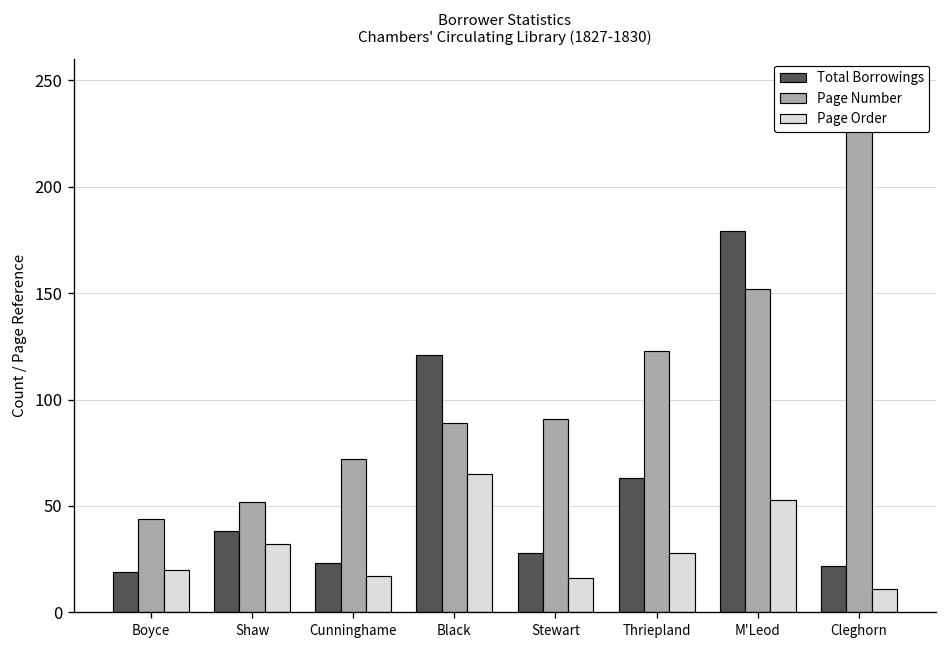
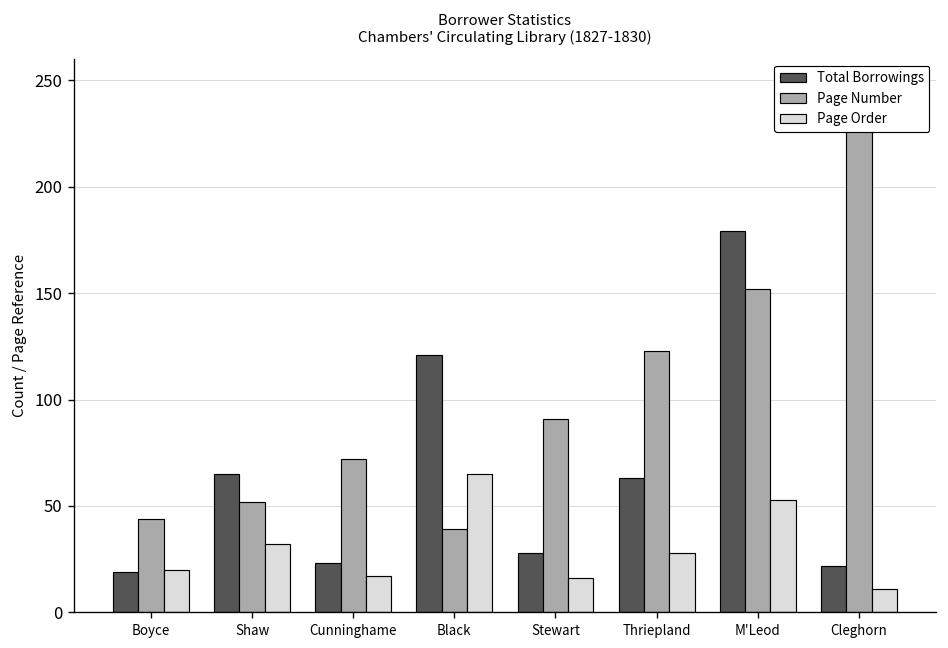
  {
    "Total Borrowings": {
      "Boyce": 19,
-     "Shaw": 38,
+     "Shaw": 65,
      "Cunninghame": 23,
      "Black": 121,
      "Stewart": 28,
      "Thriepland": 63,
      "M'Leod": 179,
      "Cleghorn": 22
    },
    "Page Number": {
      "Boyce": 44,
      "Shaw": 52,
      "Cunninghame": 72,
-     "Black": 89,
+     "Black": 39,
      "Stewart": 91,
      "Thriepland": 123,
      "M'Leod": 152,
      "Cleghorn": 228
    },
    "Page Order": {
      "Boyce": 20,
      "Shaw": 32,
      "Cunninghame": 17,
      "Black": 65,
      "Stewart": 16,
      "Thriepland": 28,
      "M'Leod": 53,
      "Cleghorn": 11
    }
  }
